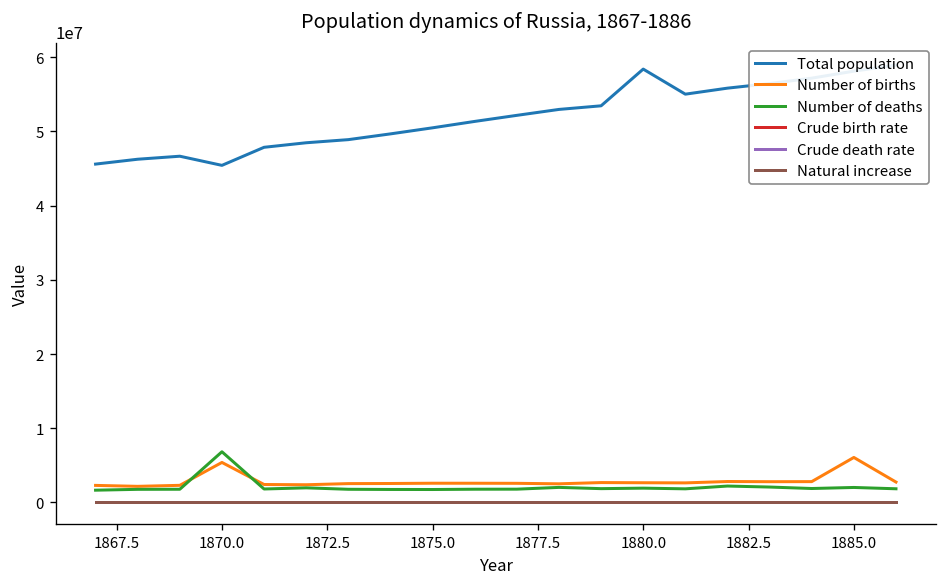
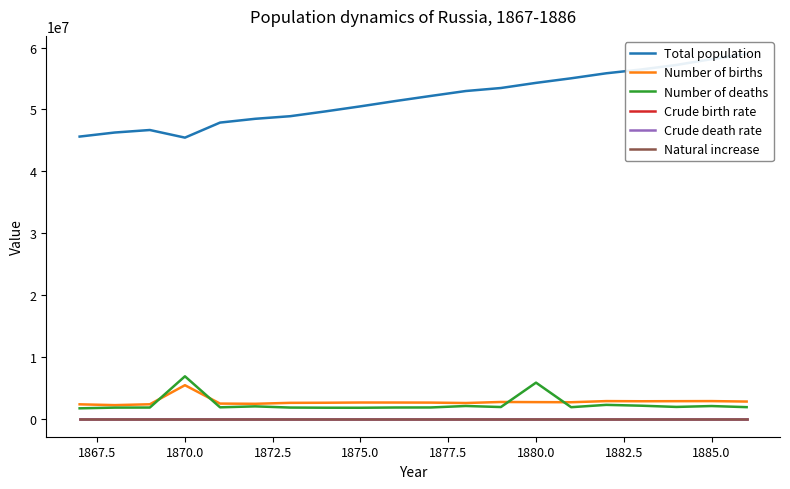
  {
    "Total population": {
      "1870.0": 45000000,
      "1875.0": 50000000,
-     "1880.0": 58000000
+     "1880.0": 54000000
    },
    "Number of births": {
      "1870.0": 5000000,
      "1875.0": 3000000,
      "1880.0": 3000000,
-     "1885.0": 6000000
+     "1885.0": 3000000
    },
    "Number of deaths": {
      "1870.0": 7000000,
      "1875.0": 2000000,
-     "1880.0": 2000000,
+     "1880.0": 6000000,
      "1885.0": 2000000
    },
    "Natural increase": {
      "1870.0": 0,
      "1875.0": 0,
      "1880.0": 0,
      "1885.0": 0
    }
  }
